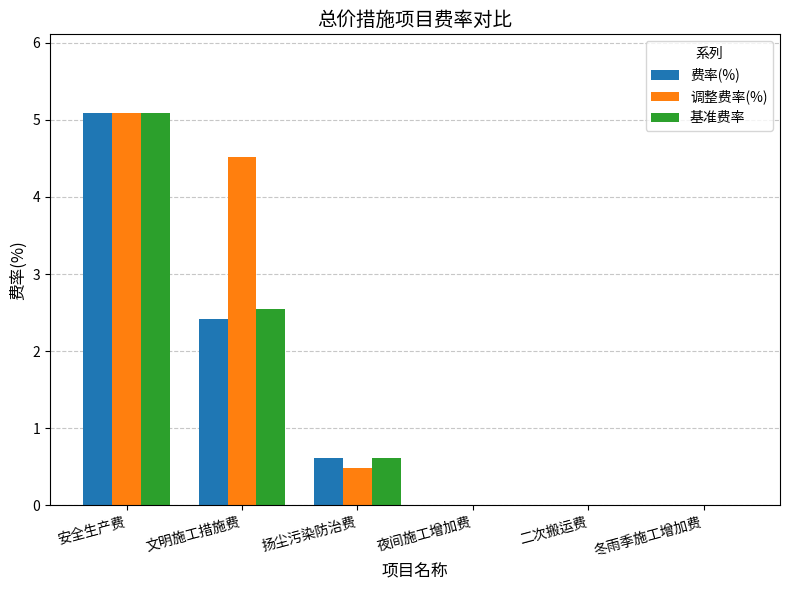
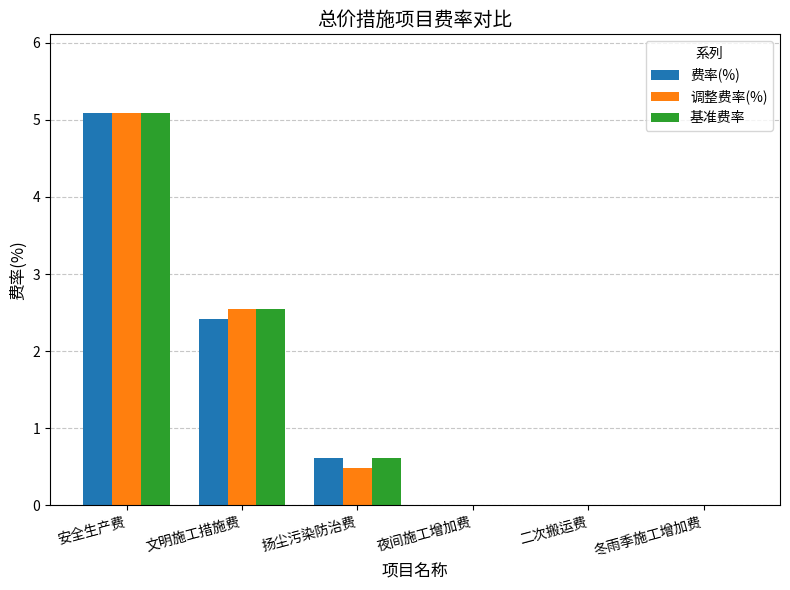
  {
    "费率(%)": {
      "安全生产费": 5.1,
      "文明施工措施费": 2.4,
      "扬尘污染防治费": 0.6,
      "夜间施工增加费": 0.0,
      "二次搬运费": 0.0,
      "冬雨季施工增加费": 0.0
    },
    "调整费率(%)": {
      "安全生产费": 5.1,
-     "文明施工措施费": 4.5,
+     "文明施工措施费": 2.6,
      "扬尘污染防治费": 0.5,
      "夜间施工增加费": 0.0,
      "二次搬运费": 0.0,
      "冬雨季施工增加费": 0.0
    },
    "基准费率": {
      "安全生产费": 5.1,
      "文明施工措施费": 2.6,
      "扬尘污染防治费": 0.6,
      "夜间施工增加费": 0.0,
      "二次搬运费": 0.0,
      "冬雨季施工增加费": 0.0
    }
  }
